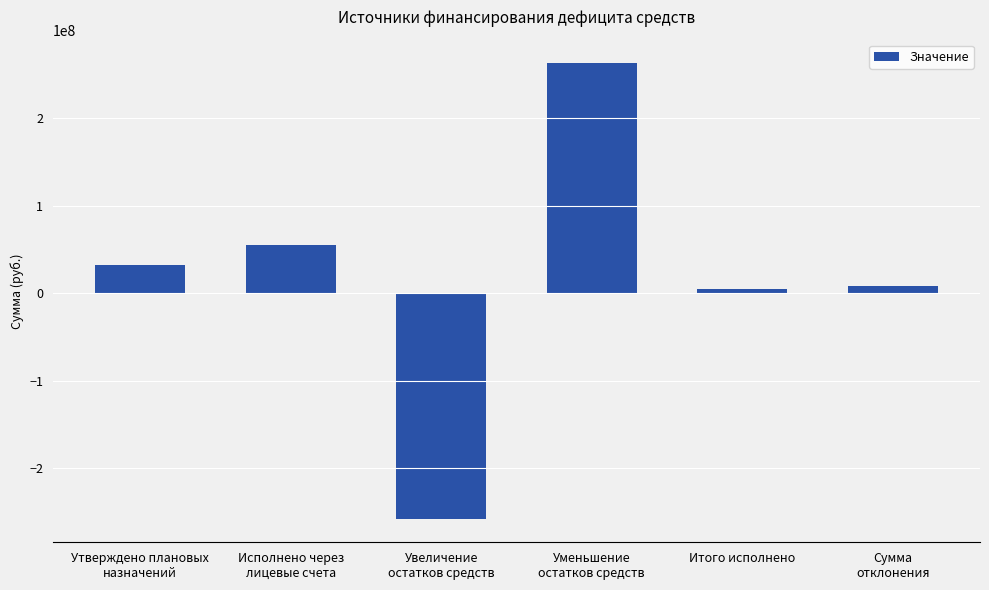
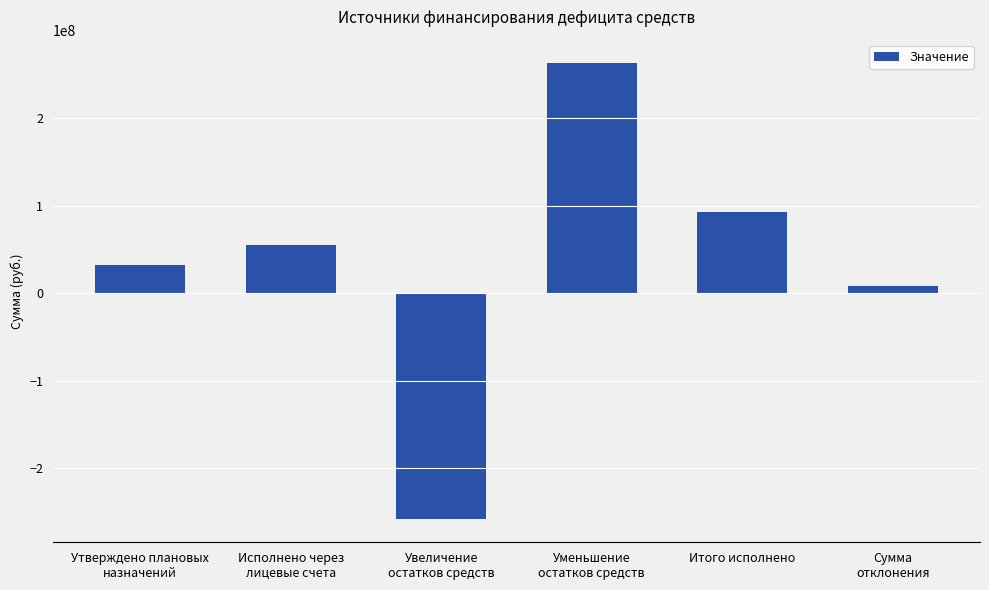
  {
    "Утверждено плановых назначений": 30000000,
    "Исполнено через лицевые счета": 60000000,
    "Увеличение остатков средств": -260000000,
    "Уменьшение остатков средств": 260000000,
-   "Итого исполнено": 10000000,
+   "Итого исполнено": 90000000,
    "Сумма отклонения": 10000000
  }
